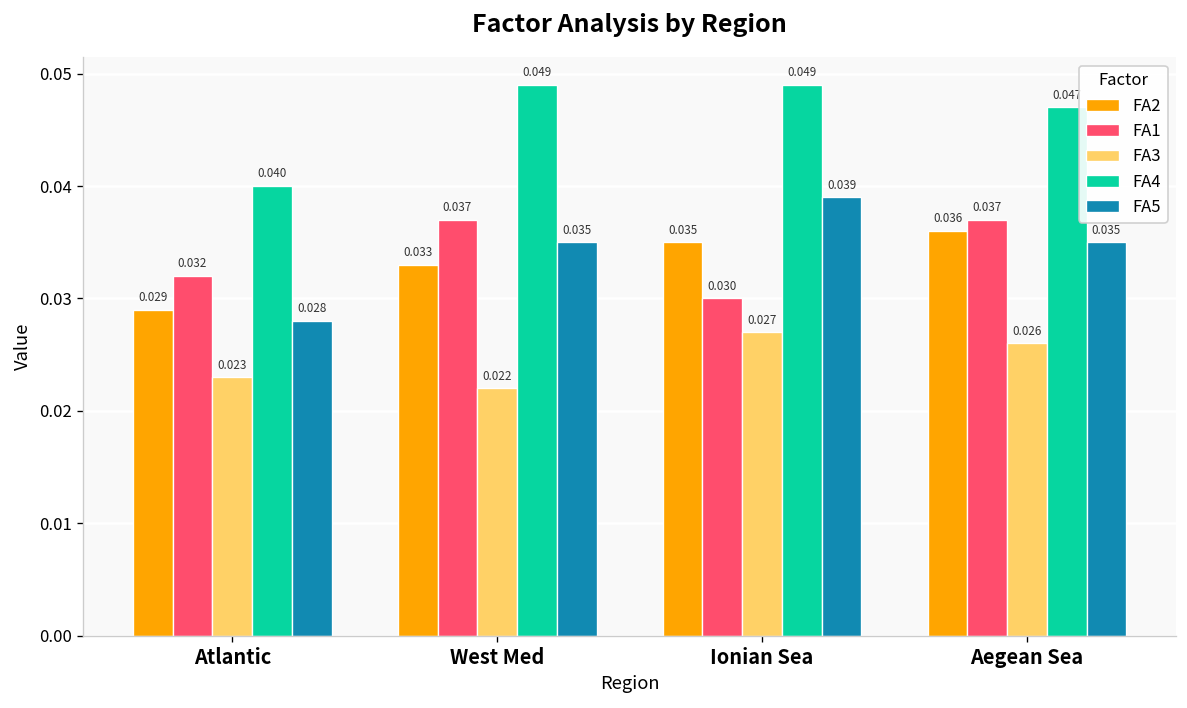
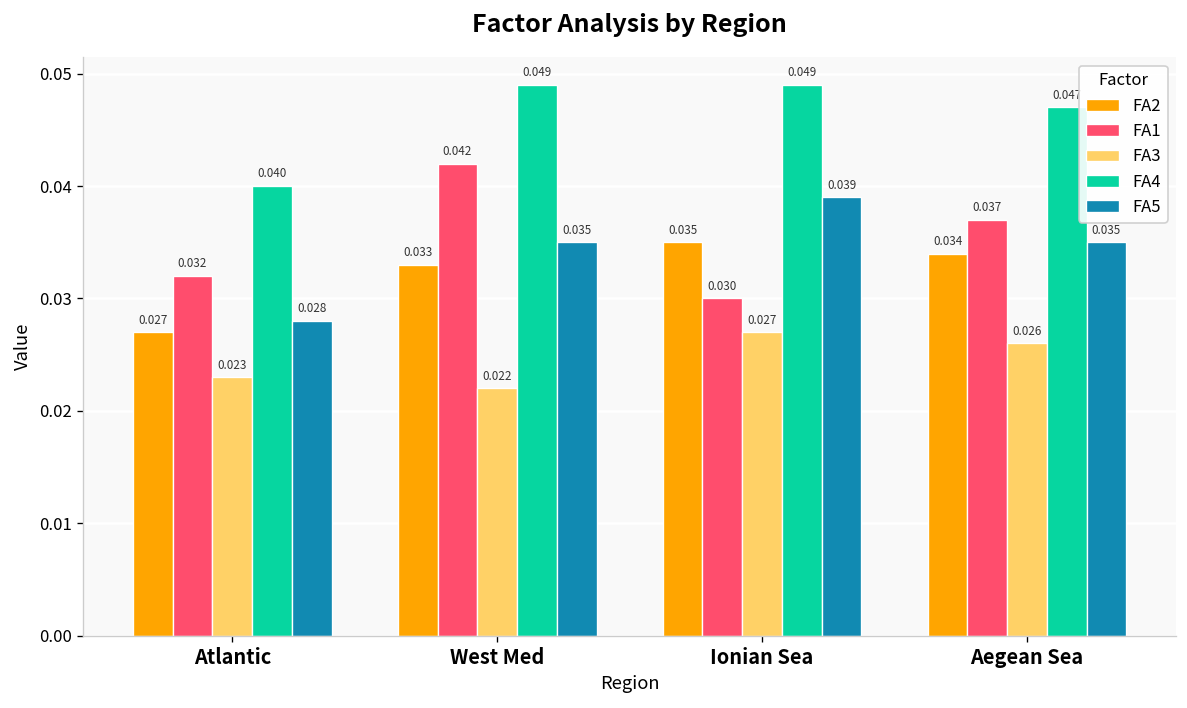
  {
    "FA2": {
-     "Atlantic": 0.029,
+     "Atlantic": 0.027,
      "West Med": 0.033,
      "Ionian Sea": 0.035,
-     "Aegean Sea": 0.036
+     "Aegean Sea": 0.034
    },
    "FA1": {
      "Atlantic": 0.032,
-     "West Med": 0.037,
+     "West Med": 0.042,
      "Ionian Sea": 0.030,
      "Aegean Sea": 0.037
    },
    "FA3": {
      "Atlantic": 0.023,
      "West Med": 0.022,
      "Ionian Sea": 0.027,
      "Aegean Sea": 0.026
    },
    "FA4": {
      "Atlantic": 0.040,
      "West Med": 0.049,
      "Ionian Sea": 0.049
    },
    "FA5": {
      "Atlantic": 0.028,
      "West Med": 0.035,
      "Ionian Sea": 0.039,
      "Aegean Sea": 0.035
    }
  }
